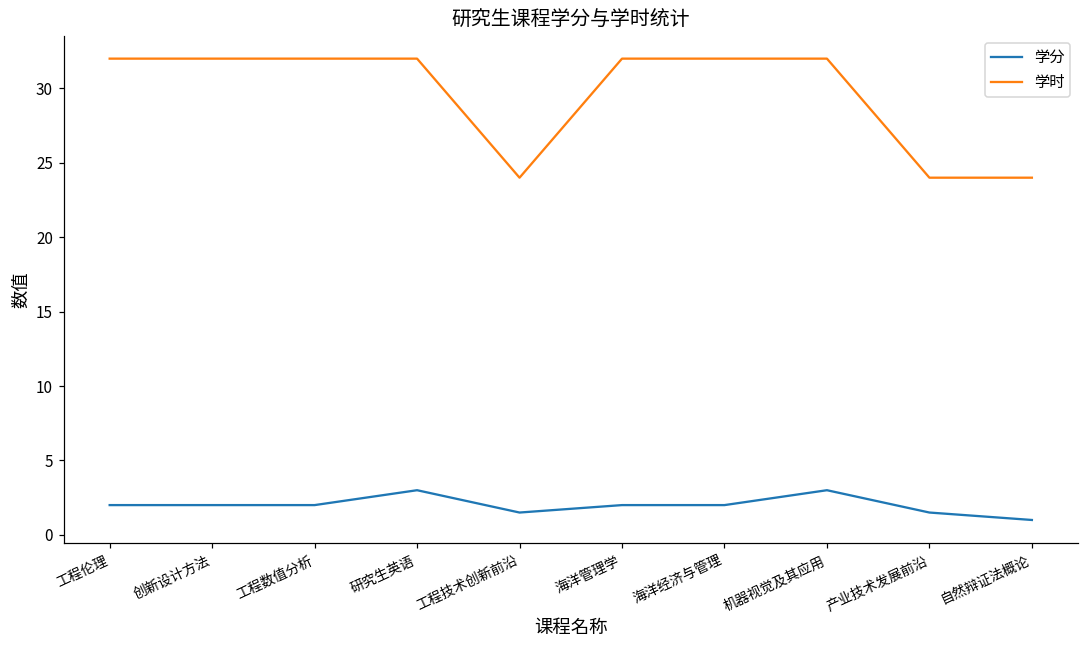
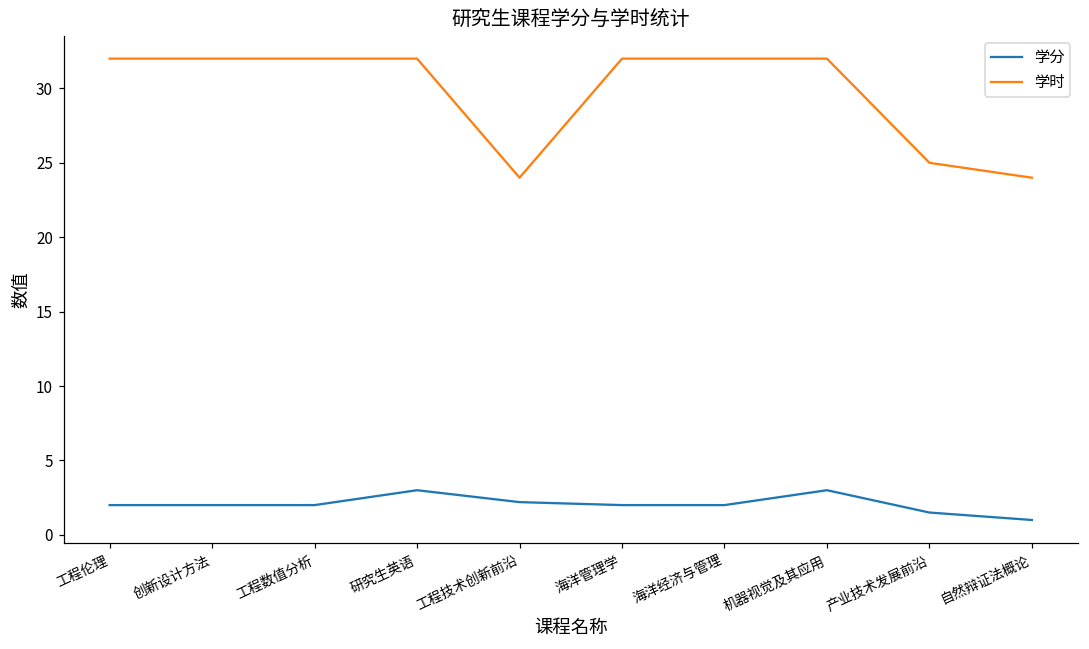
  {
    "学分": {
      "工程伦理": 2.0,
      "创新设计方法": 2.0,
      "工程数值分析": 2.0,
      "研究生英语": 3.0,
-     "工程技术创新前沿": 1.5,
+     "工程技术创新前沿": 2.2,
      "海洋管理学": 2.0,
      "海洋经济与管理": 2.0,
      "机器视觉及其应用": 3.0,
      "产业技术发展前沿": 1.5,
      "自然辩证法概论": 1.0
    },
    "学时": {
      "工程伦理": 32,
      "创新设计方法": 32,
      "工程数值分析": 32,
      "研究生英语": 32,
      "工程技术创新前沿": 24,
      "海洋管理学": 32,
      "海洋经济与管理": 32,
      "机器视觉及其应用": 32,
-     "产业技术发展前沿": 24,
+     "产业技术发展前沿": 25,
      "自然辩证法概论": 24
    }
  }
